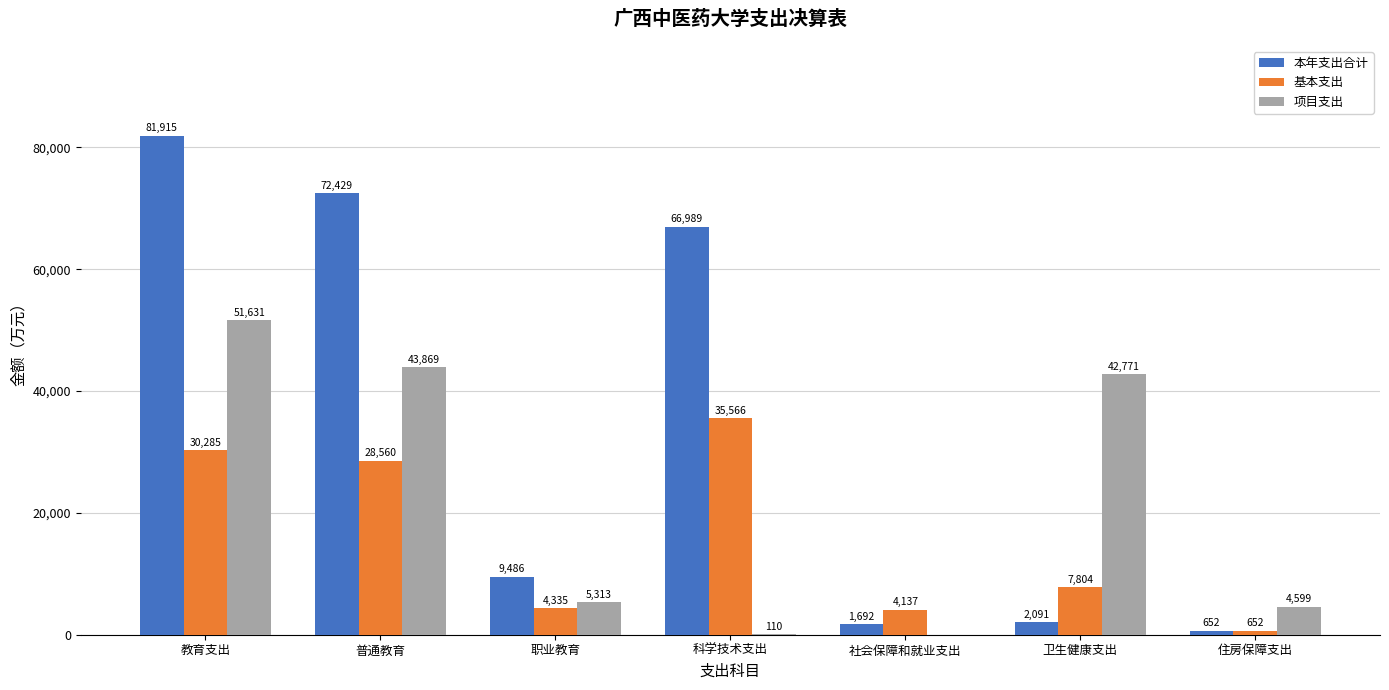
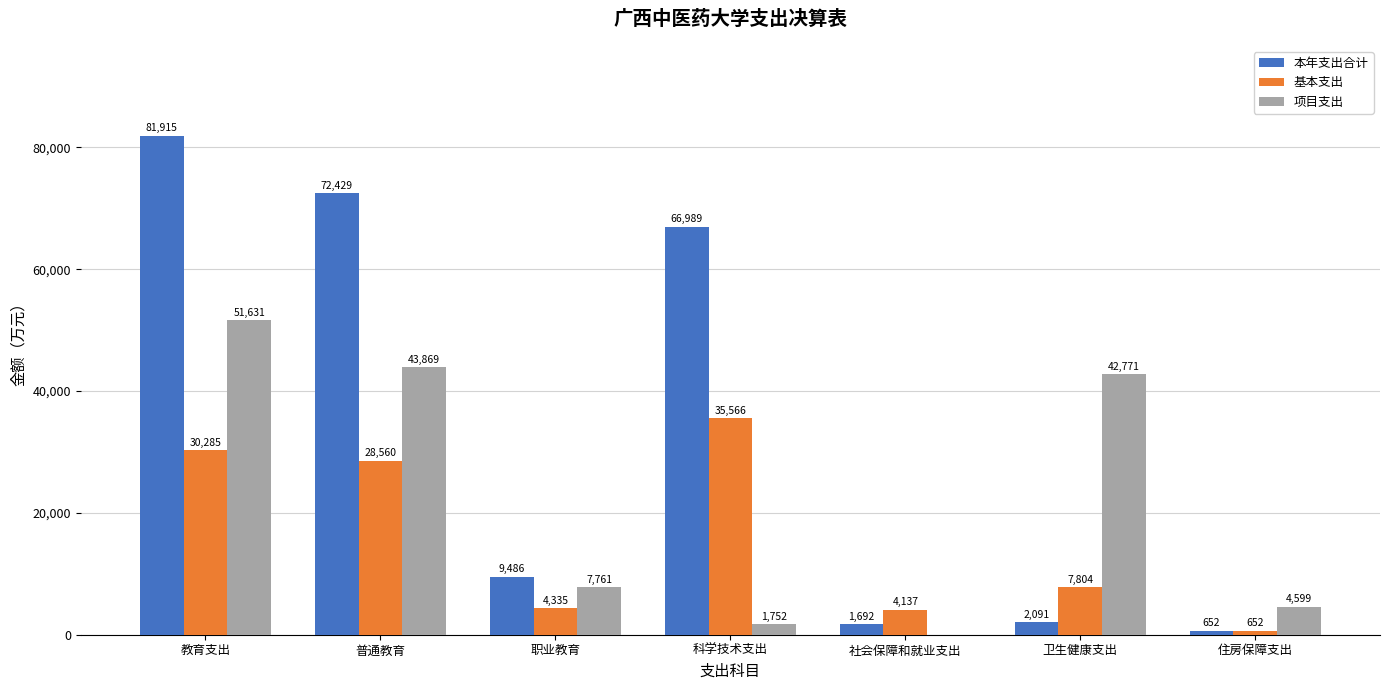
  {
    "本年支出合计": {
      "教育支出": "81,915",
      "普通教育": "72,429",
      "职业教育": "9,486",
      "科学技术支出": "66,989",
      "社会保障和就业支出": "1,692",
      "卫生健康支出": "2,091",
      "住房保障支出": "652"
    },
    "基本支出": {
      "教育支出": "30,285",
      "普通教育": "28,560",
      "职业教育": "4,335",
      "科学技术支出": "35,566",
      "社会保障和就业支出": "4,137",
      "卫生健康支出": "7,804",
      "住房保障支出": "652"
    },
    "项目支出": {
      "教育支出": "51,631",
      "普通教育": "43,869",
-     "职业教育": "5,313",
-     "科学技术支出": "110",
+     "职业教育": "7,761",
+     "科学技术支出": "1,752",
      "卫生健康支出": "42,771",
      "住房保障支出": "4,599"
    }
  }
